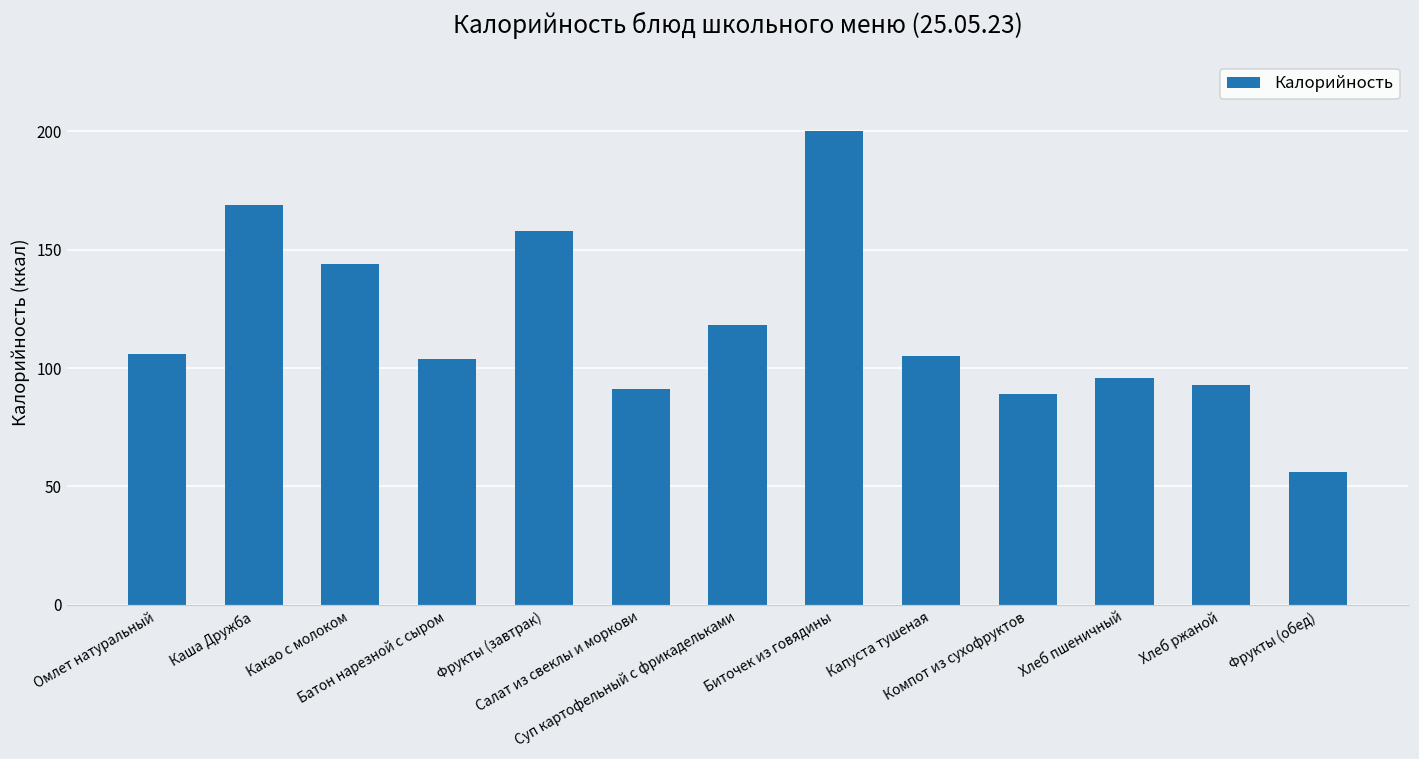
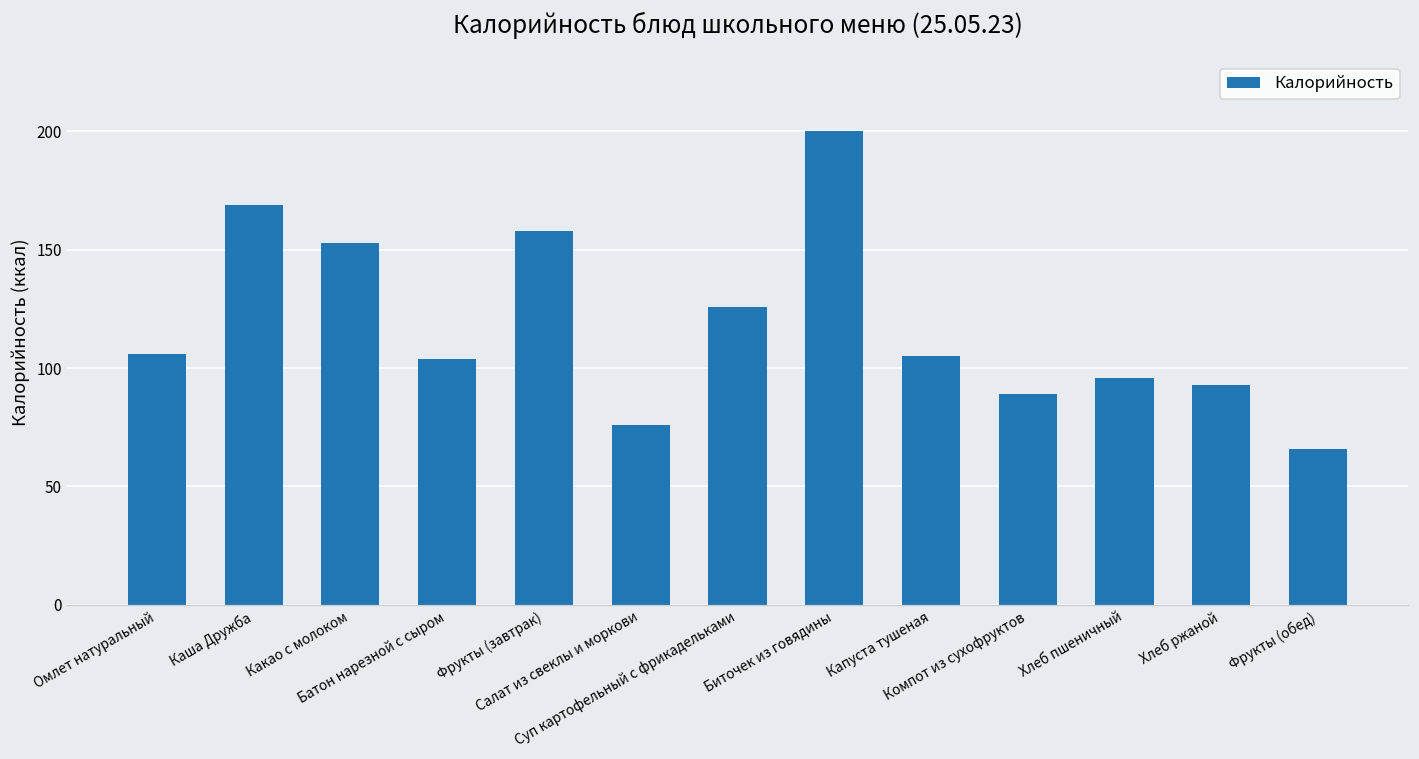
  {
    "Омлет натуральный": 106,
    "Каша Дружба": 169,
-   "Какао с молоком": 144,
+   "Какао с молоком": 153,
    "Батон нарезной с сыром": 104,
    "Фрукты (завтрак)": 158,
-   "Салат из свеклы и моркови": 91,
-   "Суп картофельный с фрикадельками": 118,
+   "Салат из свеклы и моркови": 76,
+   "Суп картофельный с фрикадельками": 126,
    "Биточек из говядины": 200,
    "Капуста тушеная": 105,
    "Компот из сухофруктов": 89,
    "Хлеб пшеничный": 96,
    "Хлеб ржаной": 93,
-   "Фрукты (обед)": 56
+   "Фрукты (обед)": 66
  }
